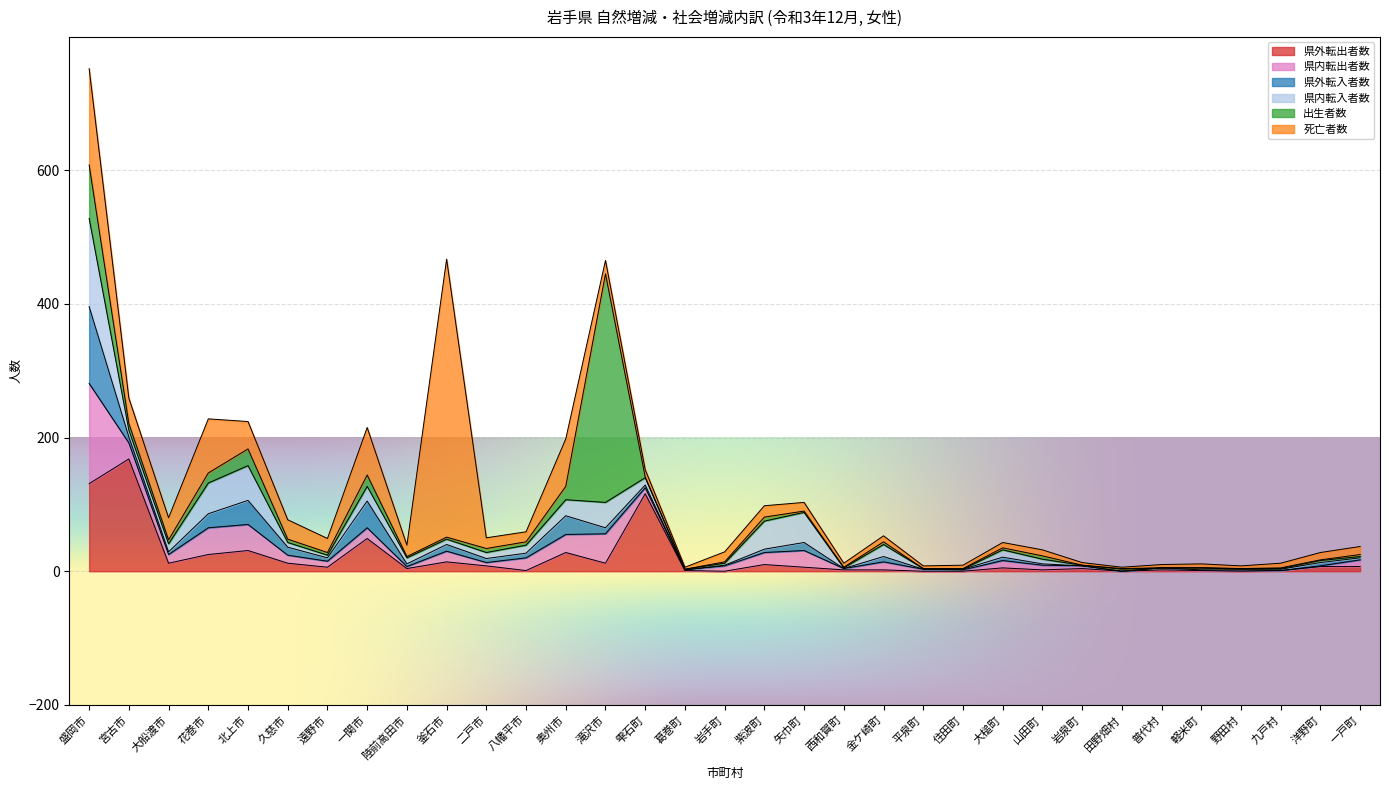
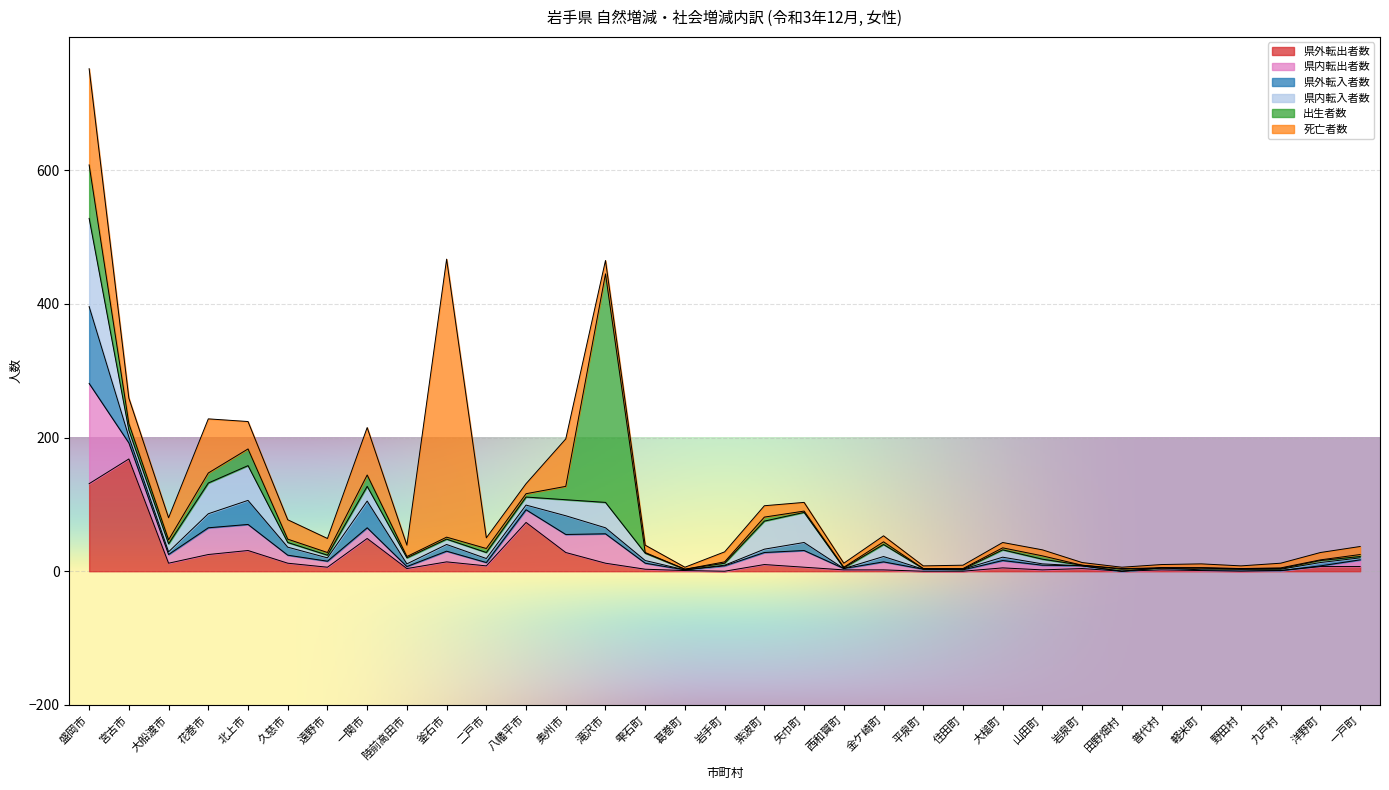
  {
    "県外転出者数": {
      "盛岡市": 130,
      "宮古市": 170,
      "大船渡市": 10,
      "花巻市": 30,
      "北上市": 30,
      "久慈市": 10,
      "遠野市": 10,
      "一関市": 50,
      "釜石市": 10,
      "二戸市": 10,
-     "八幡平市": 0,
+     "八幡平市": 70,
      "奥州市": 30,
      "滝沢市": 10,
-     "雫石町": 120,
+     "雫石町": 0,
      "岩手町": 0,
      "紫波町": 10,
      "矢巾町": 10,
      "金ケ崎町": 0,
      "大槌町": 10,
      "山田町": 0,
      "岩泉町": 0,
      "一戸町": 10
    },
    "県内転出者数": {
      "盛岡市": 150,
      "宮古市": 20,
      "大船渡市": 10,
      "花巻市": 40,
      "北上市": 40,
      "久慈市": 10,
      "遠野市": 10,
      "一関市": 20,
      "釜石市": 20,
      "二戸市": 10,
      "八幡平市": 20,
      "奥州市": 30,
      "滝沢市": 40,
      "雫石町": 10,
      "紫波町": 20,
      "矢巾町": 30,
      "金ケ崎町": 10,
      "大槌町": 10
    },
    "県外転入者数": {
      "盛岡市": 120,
      "宮古市": 10,
      "大船渡市": 0,
      "花巻市": 20,
      "北上市": 40,
      "久慈市": 10,
      "遠野市": 10,
      "一関市": 40,
      "陸前高田市": 0,
      "釜石市": 10,
      "二戸市": 10,
      "八幡平市": 10,
      "奥州市": 30,
      "滝沢市": 10,
      "雫石町": 0,
      "紫波町": 10,
      "矢巾町": 10,
      "金ケ崎町": 10,
      "大槌町": 10
    },
    "県内転入者数": {
      "盛岡市": 130,
      "宮古市": 10,
      "大船渡市": 10,
      "花巻市": 50,
      "北上市": 50,
      "久慈市": 10,
      "遠野市": 0,
      "一関市": 20,
      "二戸市": 10,
      "八幡平市": 10,
      "奥州市": 20,
      "滝沢市": 40,
      "紫波町": 40,
      "金ケ崎町": 20,
      "山田町": 10
    },
    "出生者数": {
      "盛岡市": 80,
      "宮古市": 10,
      "大船渡市": 10,
      "花巻市": 20,
      "北上市": 30,
      "久慈市": 10,
      "遠野市": 0,
      "一関市": 20,
      "二戸市": 10,
      "八幡平市": 10,
      "奥州市": 20,
      "滝沢市": 340,
      "紫波町": 10,
      "金ケ崎町": 0,
      "山田町": 10
    },
    "死亡者数": {
      "盛岡市": 140,
      "宮古市": 40,
      "大船渡市": 30,
      "花巻市": 80,
      "北上市": 40,
      "久慈市": 30,
      "遠野市": 20,
      "一関市": 70,
      "陸前高田市": 20,
      "釜石市": 420,
      "二戸市": 20,
      "八幡平市": 20,
      "奥州市": 70,
      "滝沢市": 20,
      "雫石町": 10,
      "岩手町": 20,
      "紫波町": 20,
      "矢巾町": 10,
      "西和賀町": 10,
      "金ケ崎町": 10,
      "平泉町": 0,
      "住田町": 10,
      "大槌町": 10,
      "山田町": 10,
      "岩泉町": 0,
      "普代村": 10,
      "軽米町": 10,
      "野田村": 0,
      "九戸村": 10,
      "洋野町": 10,
      "一戸町": 10
    }
  }
